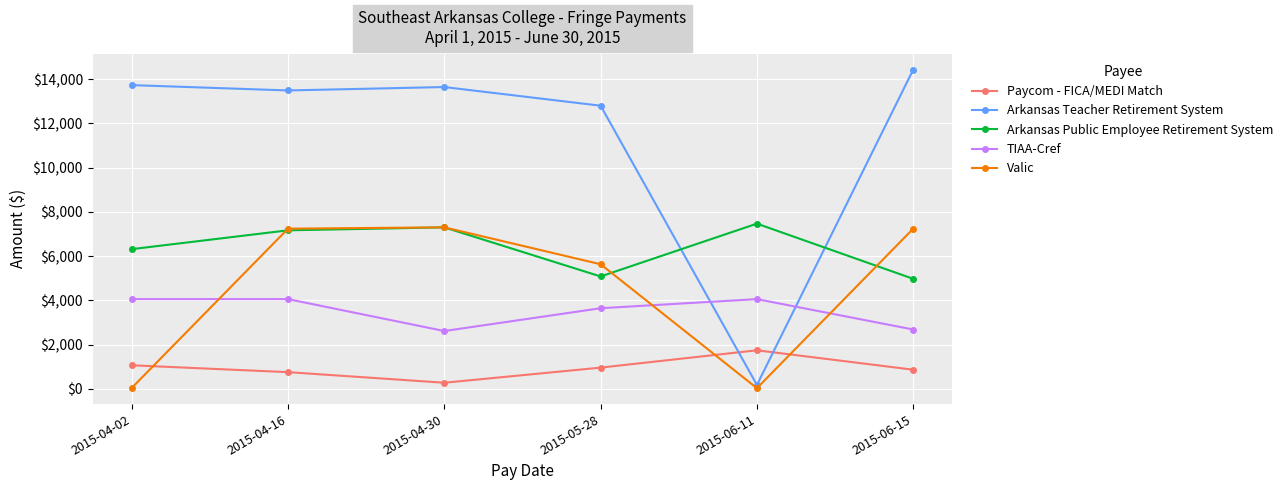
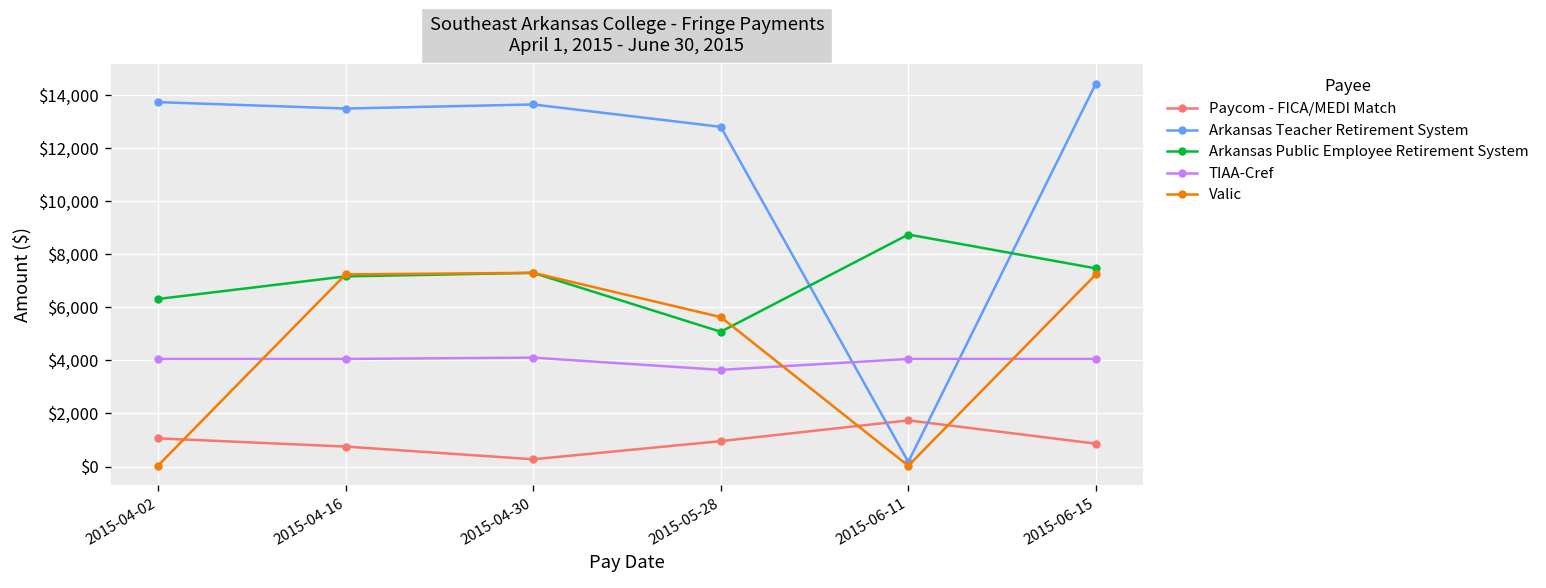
  {
    "Paycom - FICA/MEDI Match": {
      "2015-04-02": "$1,100",
      "2015-04-16": "$800",
      "2015-04-30": "$300",
      "2015-05-28": "$1,000",
      "2015-06-11": "$1,700",
      "2015-06-15": "$900"
    },
    "Arkansas Teacher Retirement System": {
      "2015-04-02": "$13,700",
      "2015-04-16": "$13,500",
      "2015-04-30": "$13,600",
      "2015-05-28": "$12,800",
      "2015-06-11": "$200",
      "2015-06-15": "$14,400"
    },
    "Arkansas Public Employee Retirement System": {
      "2015-04-02": "$6,300",
      "2015-05-28": "$5,100",
-     "2015-06-11": "$7,500",
-     "2015-06-15": "$5,000"
+     "2015-06-11": "$8,700",
+     "2015-06-15": "$7,500"
    },
    "TIAA-Cref": {
      "2015-04-02": "$4,100",
      "2015-04-16": "$4,100",
-     "2015-04-30": "$2,600",
+     "2015-04-30": "$4,100",
      "2015-05-28": "$3,600",
      "2015-06-11": "$4,100",
-     "2015-06-15": "$2,700"
+     "2015-06-15": "$4,100"
    },
    "Valic": {
      "2015-04-02": "$0",
      "2015-05-28": "$5,600",
      "2015-06-11": "$0",
      "2015-06-15": "$7,200"
    }
  }
